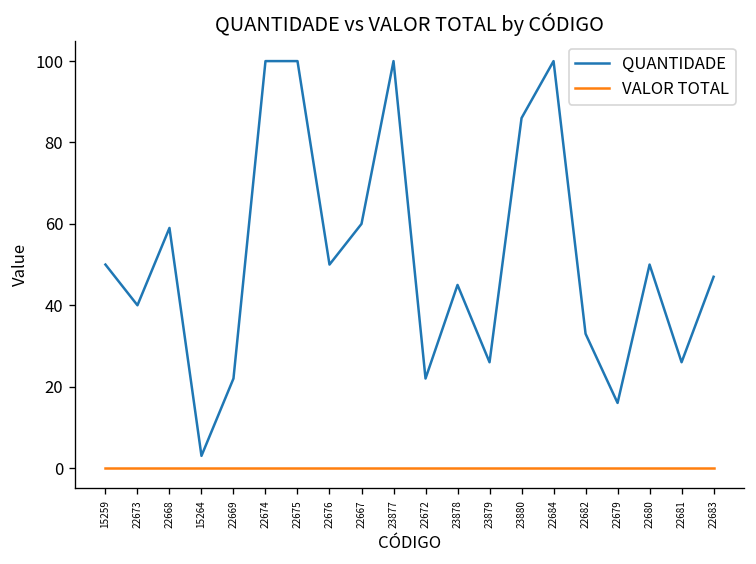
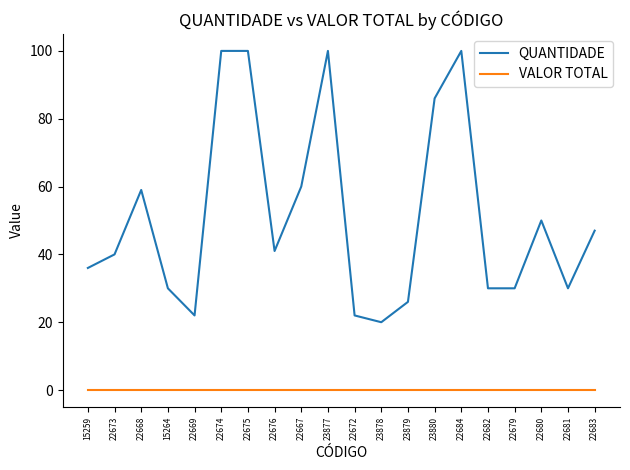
  {
    "QUANTIDADE": {
-     "15259": 50,
+     "15259": 36,
      "22673": 40,
      "22668": 59,
-     "15264": 3,
+     "15264": 30,
      "22669": 22,
      "22674": 100,
      "22675": 100,
-     "22676": 50,
+     "22676": 41,
      "22667": 60,
      "23877": 100,
      "22672": 22,
-     "23878": 45,
+     "23878": 20,
      "23879": 26,
      "23880": 86,
      "22684": 100,
-     "22682": 33,
-     "22679": 16,
+     "22682": 30,
+     "22679": 30,
      "22680": 50,
-     "22681": 26,
+     "22681": 30,
      "22683": 47
    },
    "VALOR TOTAL": {
      "15259": 0,
      "22673": 0,
      "22668": 0,
      "15264": 0,
      "22669": 0,
      "22674": 0,
      "22675": 0,
      "22676": 0,
      "22667": 0,
      "23877": 0,
      "22672": 0,
      "23878": 0,
      "23879": 0,
      "23880": 0,
      "22684": 0,
      "22682": 0,
      "22679": 0,
      "22680": 0,
      "22681": 0,
      "22683": 0
    }
  }
